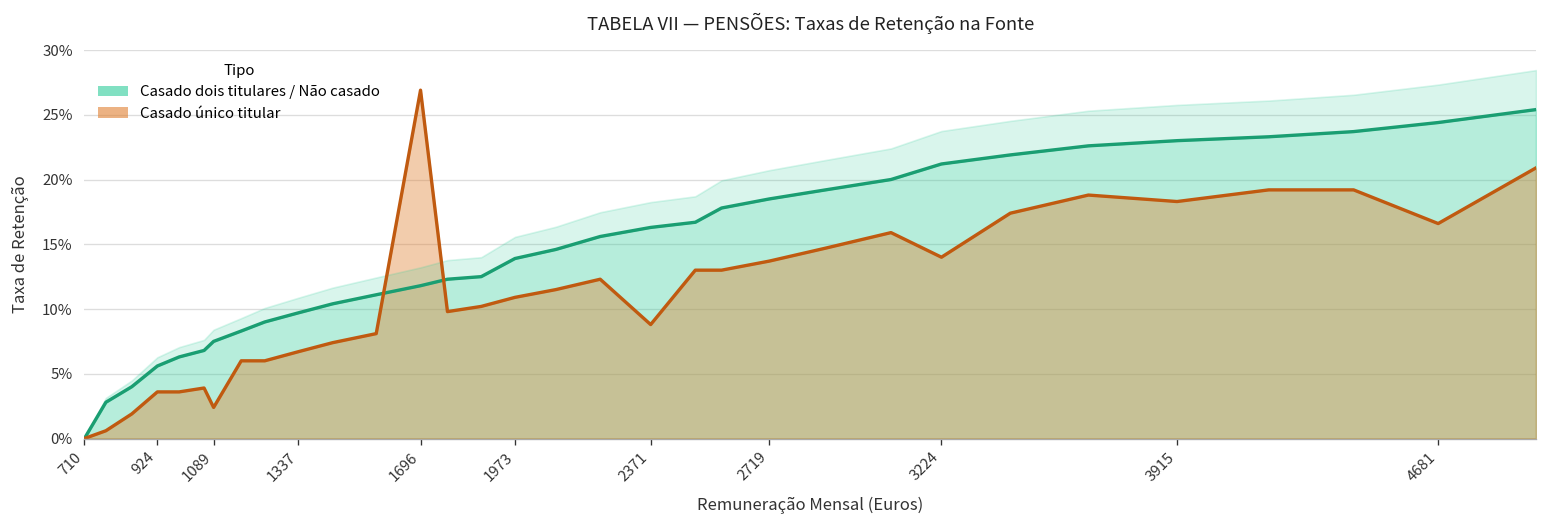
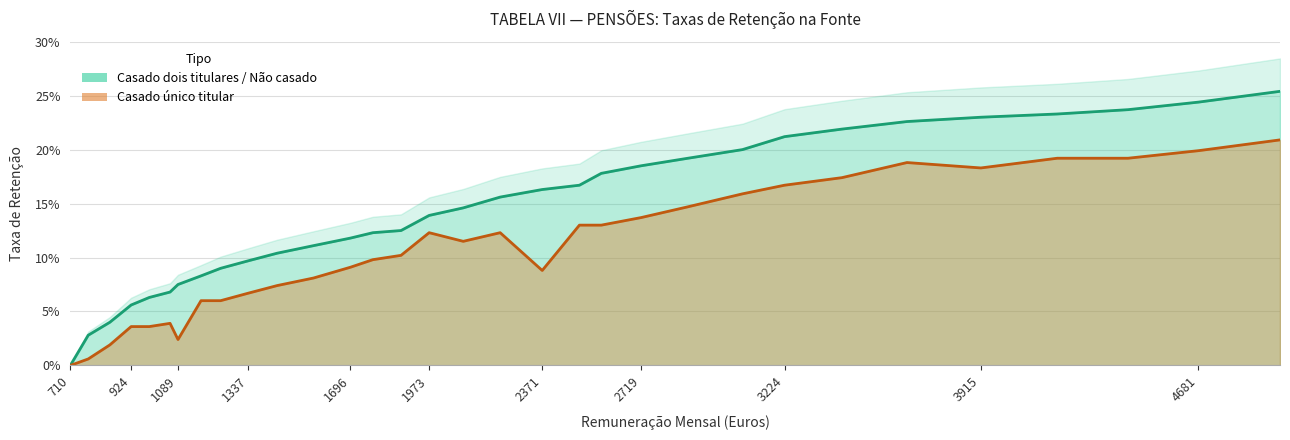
  {
    "Casado único titular": {
      "924": "3.6%",
      "1089": "2.4%",
      "1337": "6.7%",
-     "1696": "26.9%",
-     "1973": "10.9%",
+     "1696": "9.1%",
+     "1973": "12.3%",
      "2371": "8.8%",
      "2719": "13.7%",
-     "3224": "14.0%",
+     "3224": "16.7%",
      "3915": "18.3%",
-     "4681": "16.6%"
+     "4681": "19.9%"
    }
  }
